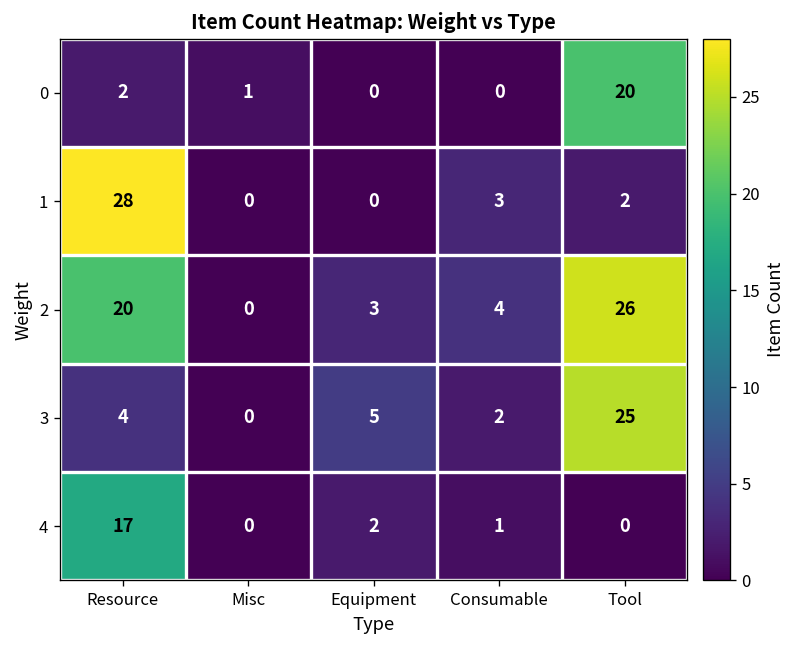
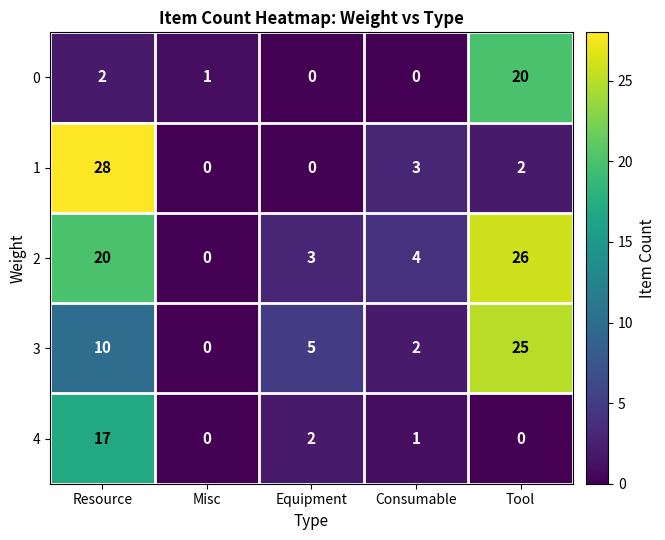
  {
    "0": {
      "Resource": 2,
      "Misc": 1,
      "Equipment": 0,
      "Consumable": 0,
      "Tool": 20
    },
    "1": {
      "Resource": 28,
      "Misc": 0,
      "Equipment": 0,
      "Consumable": 3,
      "Tool": 2
    },
    "2": {
      "Resource": 20,
      "Misc": 0,
      "Equipment": 3,
      "Consumable": 4,
      "Tool": 26
    },
    "3": {
-     "Resource": 4,
+     "Resource": 10,
      "Misc": 0,
      "Equipment": 5,
      "Consumable": 2,
      "Tool": 25
    },
    "4": {
      "Resource": 17,
      "Misc": 0,
      "Equipment": 2,
      "Consumable": 1,
      "Tool": 0
    }
  }
